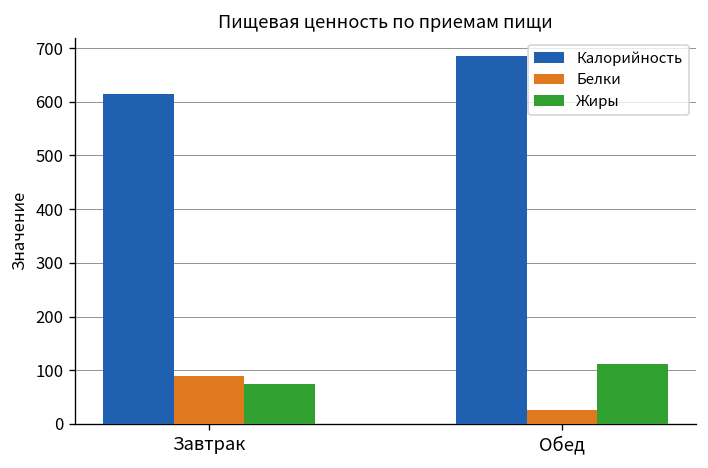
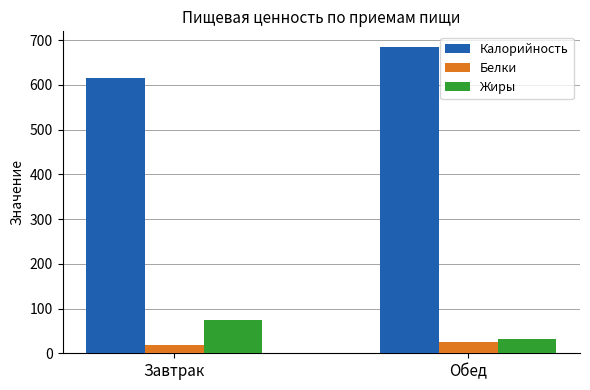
  {
    "Калорийность": {
      "Завтрак": 620,
      "Обед": 690
    },
    "Белки": {
-     "Завтрак": 90,
+     "Завтрак": 20,
      "Обед": 30
    },
    "Жиры": {
      "Завтрак": 70,
-     "Обед": 110
+     "Обед": 30
    }
  }
